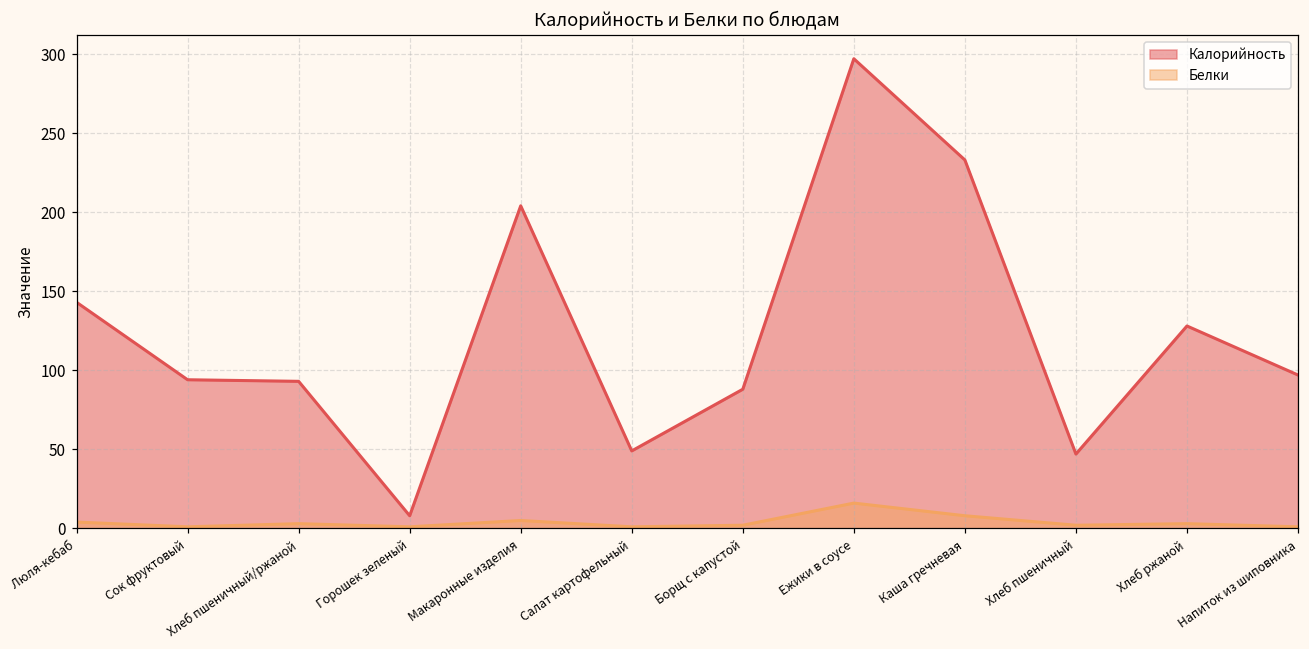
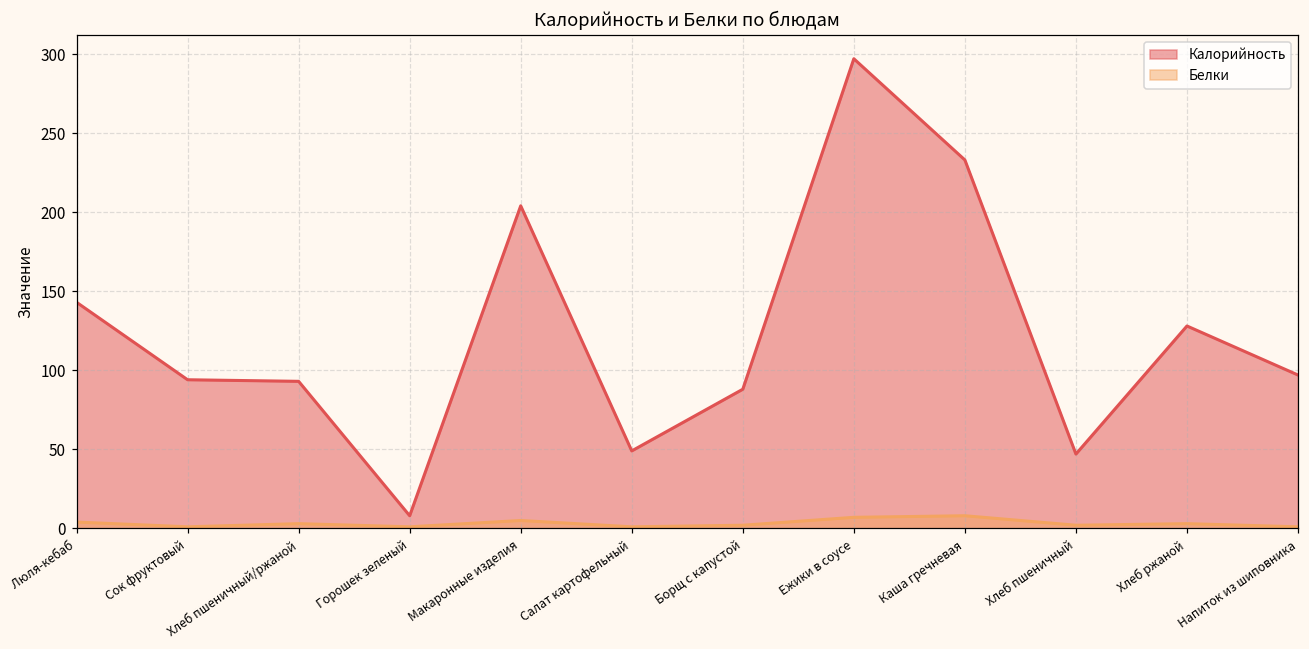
  {
    "Калорийность": {
      "Люля-кебаб": 143,
      "Сок фруктовый": 94,
      "Хлеб пшеничный/ржаной": 93,
      "Горошек зеленый": 8,
      "Макаронные изделия": 204,
      "Салат картофельный": 49,
      "Борщ с капустой": 88,
      "Ежики в соусе": 297,
      "Каша гречневая": 233,
      "Хлеб пшеничный": 47,
      "Хлеб ржаной": 128,
      "Напиток из шиповника": 97
    },
    "Белки": {
      "Люля-кебаб": 4,
      "Сок фруктовый": 1,
      "Хлеб пшеничный/ржаной": 3,
      "Горошек зеленый": 1,
      "Макаронные изделия": 5,
      "Салат картофельный": 1,
      "Борщ с капустой": 2,
-     "Ежики в соусе": 16,
+     "Ежики в соусе": 7,
      "Каша гречневая": 8,
      "Хлеб пшеничный": 2,
      "Хлеб ржаной": 3,
      "Напиток из шиповника": 1
    }
  }
